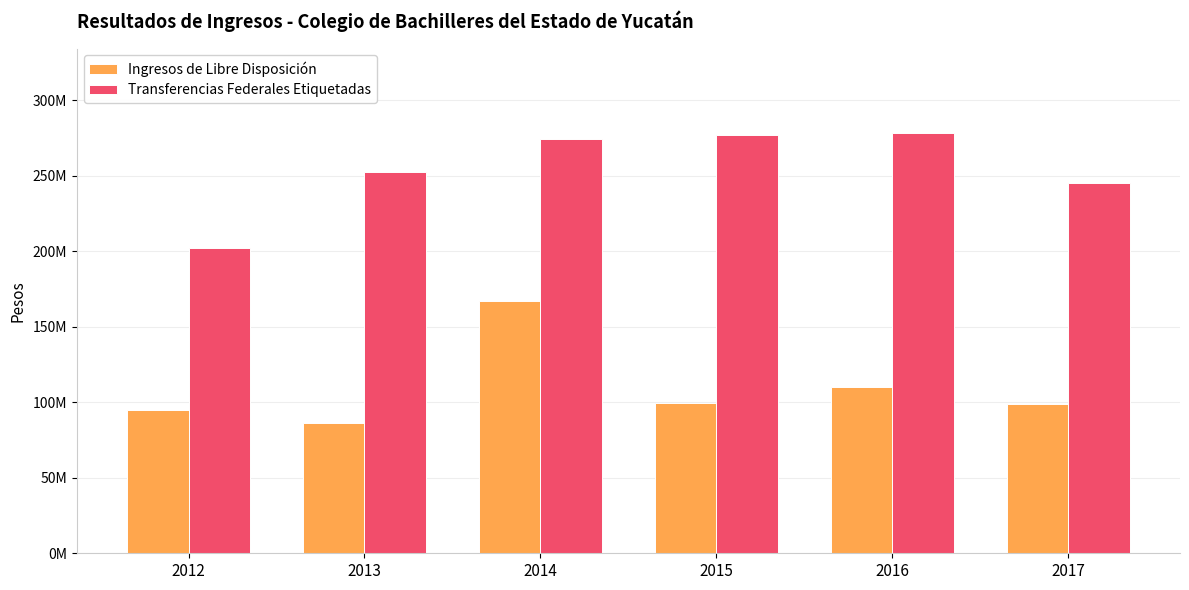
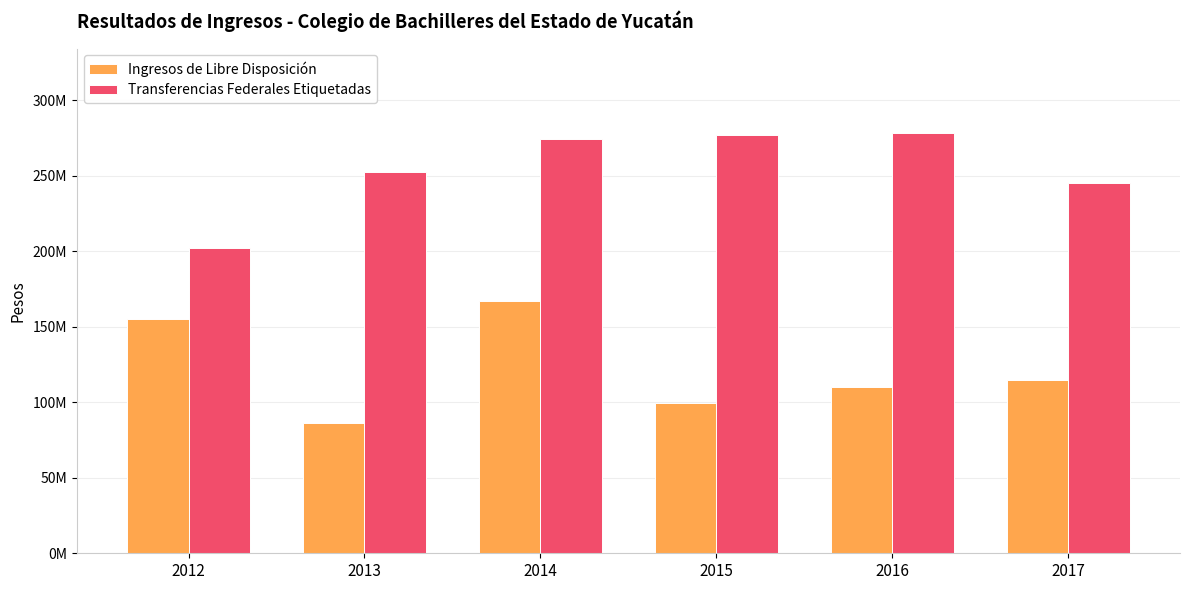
  {
    "Ingresos de Libre Disposición": {
-     "2012": 95000000,
+     "2012": 155000000,
      "2013": 86000000,
      "2014": 167000000,
      "2015": 100000000,
      "2016": 110000000,
-     "2017": 99000000
+     "2017": 114000000
    },
    "Transferencias Federales Etiquetadas": {
      "2012": 202000000,
      "2013": 253000000,
      "2014": 274000000,
      "2015": 277000000,
      "2016": 279000000,
      "2017": 245000000
    }
  }
